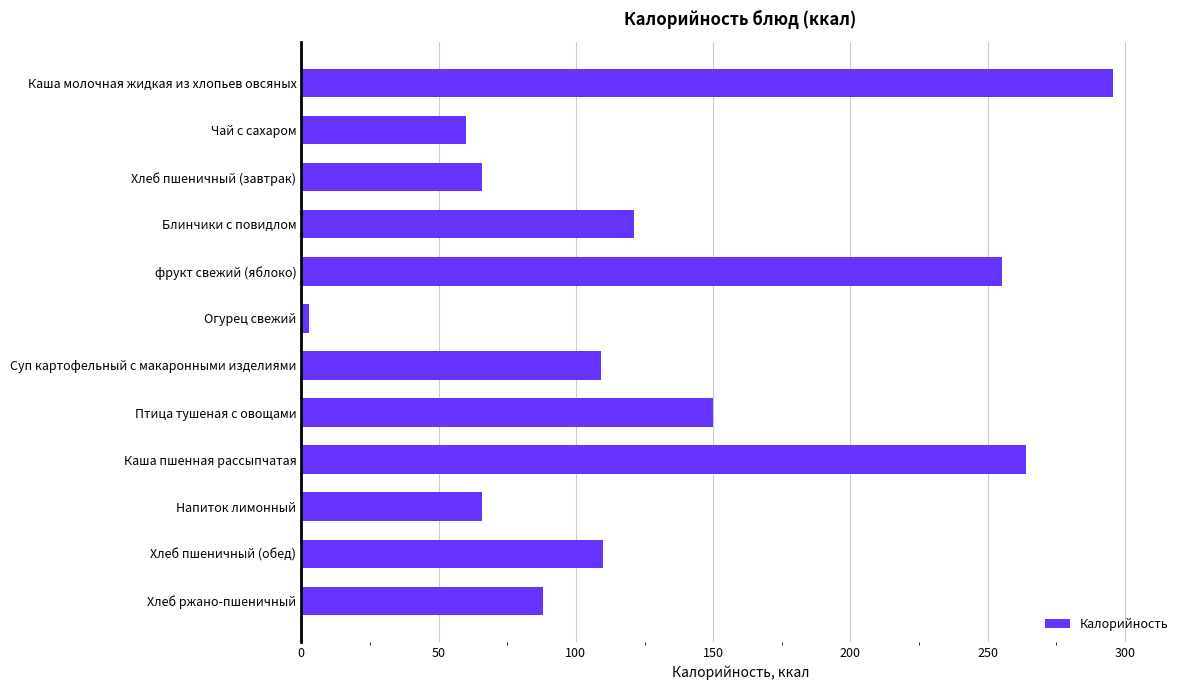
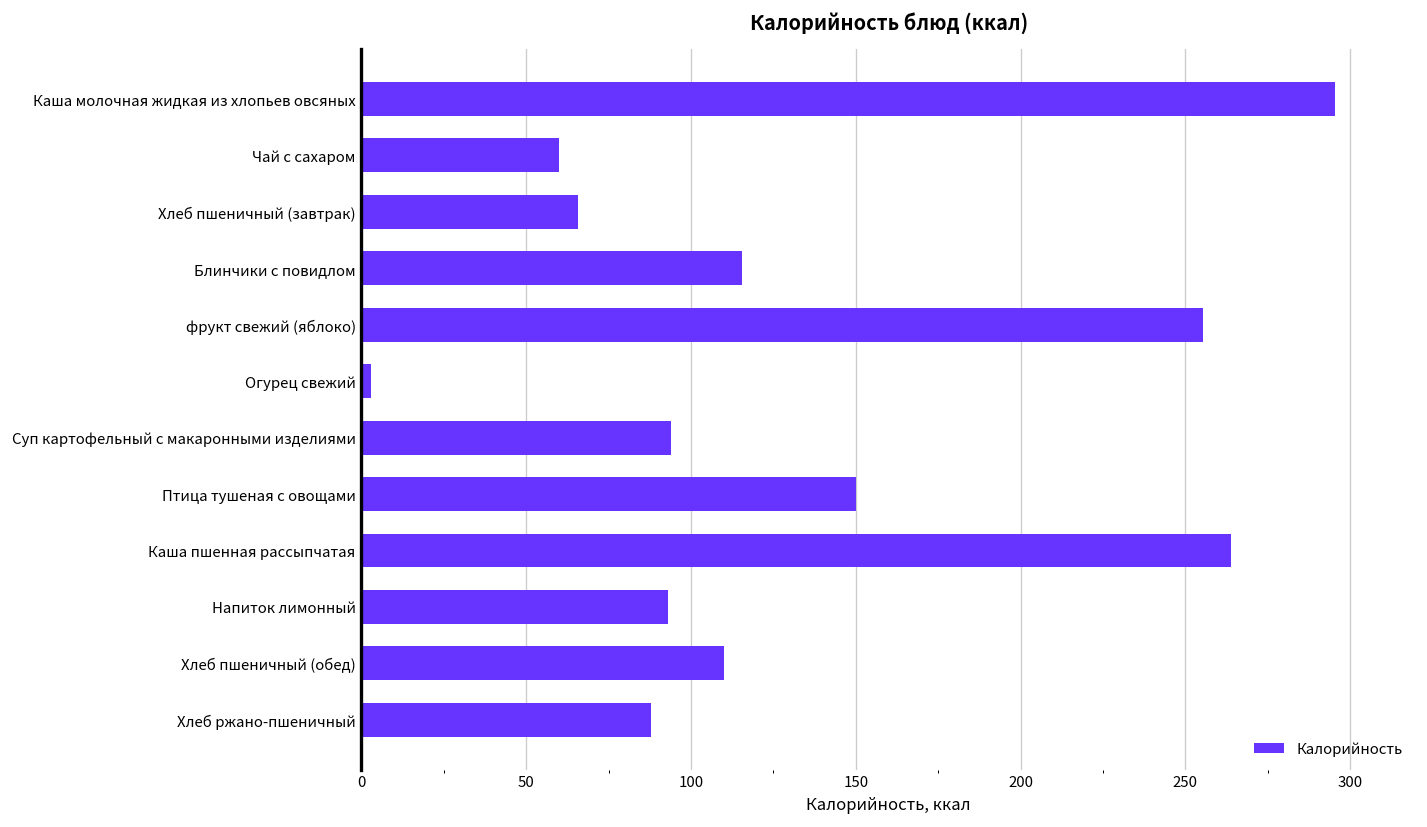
  {
    "Каша молочная жидкая из хлопьев овсяных": 295,
    "Чай с сахаром": 60,
    "Хлеб пшеничный (завтрак)": 66,
-   "Блинчики с повидлом": 121,
+   "Блинчики с повидлом": 116,
    "фрукт свежий (яблоко)": 255,
    "Огурец свежий": 3,
-   "Суп картофельный с макаронными изделиями": 109,
+   "Суп картофельный с макаронными изделиями": 94,
    "Птица тушеная с овощами": 150,
    "Каша пшенная рассыпчатая": 264,
-   "Напиток лимонный": 66,
+   "Напиток лимонный": 93,
    "Хлеб пшеничный (обед)": 110,
    "Хлеб ржано-пшеничный": 88
  }
